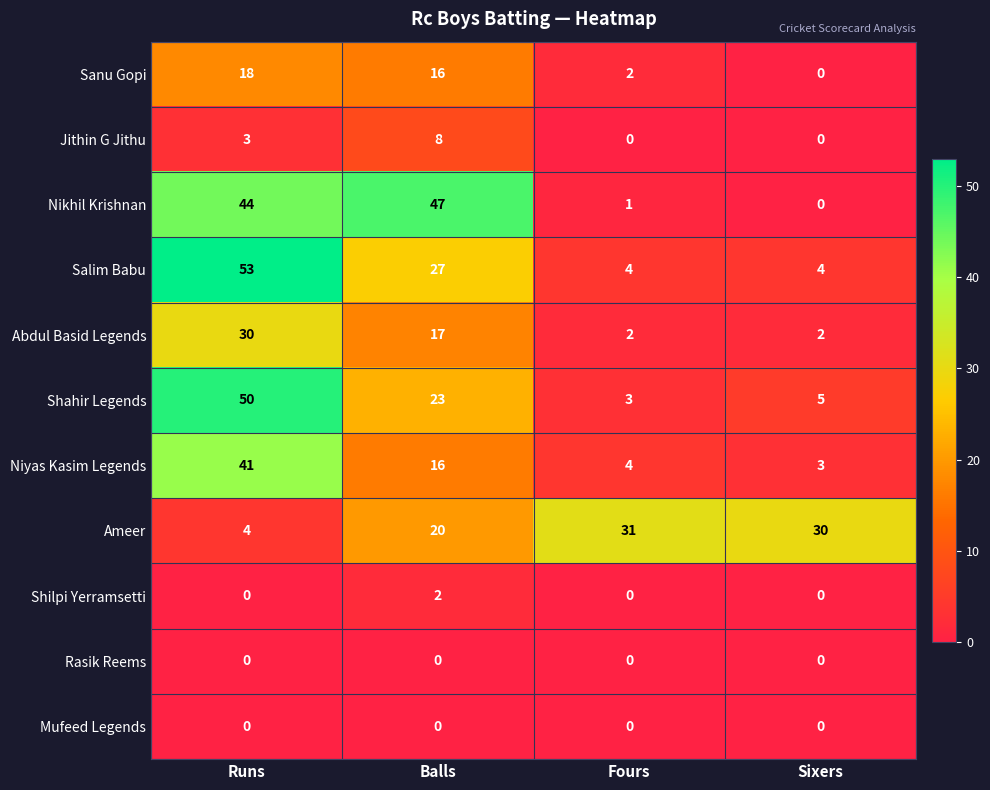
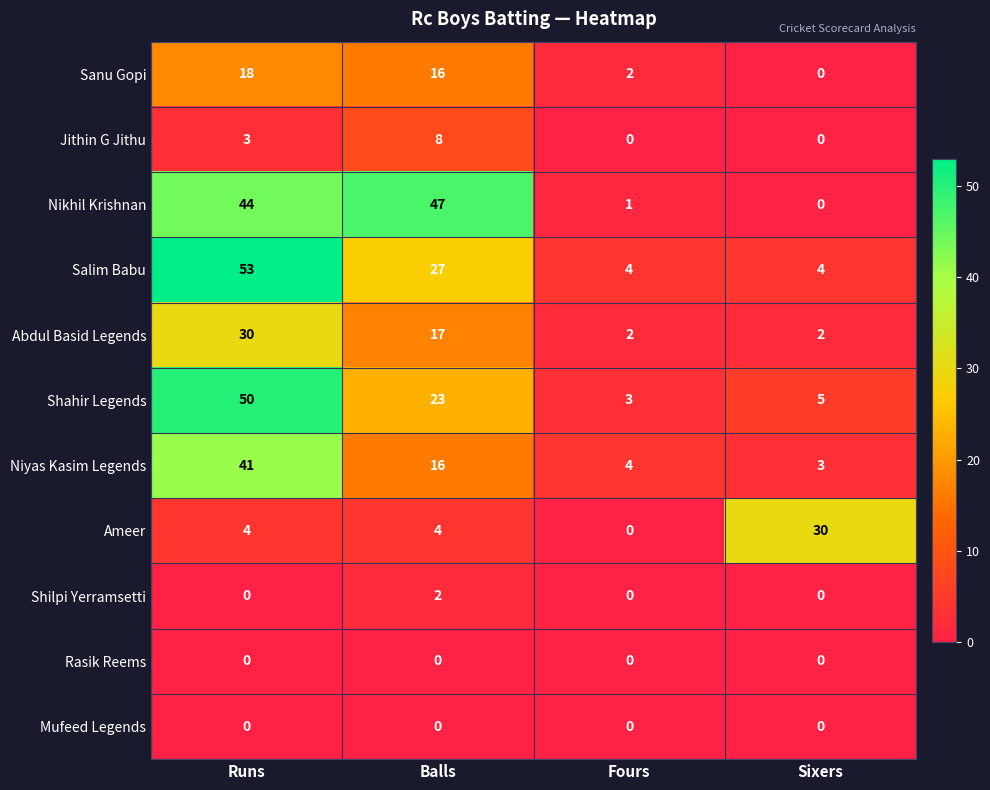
  {
    "Sanu Gopi": {
      "Runs": 18,
      "Balls": 16,
      "Fours": 2,
      "Sixers": 0
    },
    "Jithin G Jithu": {
      "Runs": 3,
      "Balls": 8,
      "Fours": 0,
      "Sixers": 0
    },
    "Nikhil Krishnan": {
      "Runs": 44,
      "Balls": 47,
      "Fours": 1,
      "Sixers": 0
    },
    "Salim Babu": {
      "Runs": 53,
      "Balls": 27,
      "Fours": 4,
      "Sixers": 4
    },
    "Abdul Basid Legends": {
      "Runs": 30,
      "Balls": 17,
      "Fours": 2,
      "Sixers": 2
    },
    "Shahir Legends": {
      "Runs": 50,
      "Balls": 23,
      "Fours": 3,
      "Sixers": 5
    },
    "Niyas Kasim Legends": {
      "Runs": 41,
      "Balls": 16,
      "Fours": 4,
      "Sixers": 3
    },
    "Ameer": {
      "Runs": 4,
-     "Balls": 20,
-     "Fours": 31,
+     "Balls": 4,
+     "Fours": 0,
      "Sixers": 30
    },
    "Shilpi Yerramsetti": {
      "Runs": 0,
      "Balls": 2,
      "Fours": 0,
      "Sixers": 0
    },
    "Rasik Reems": {
      "Runs": 0,
      "Balls": 0,
      "Fours": 0,
      "Sixers": 0
    },
    "Mufeed Legends": {
      "Runs": 0,
      "Balls": 0,
      "Fours": 0,
      "Sixers": 0
    }
  }
